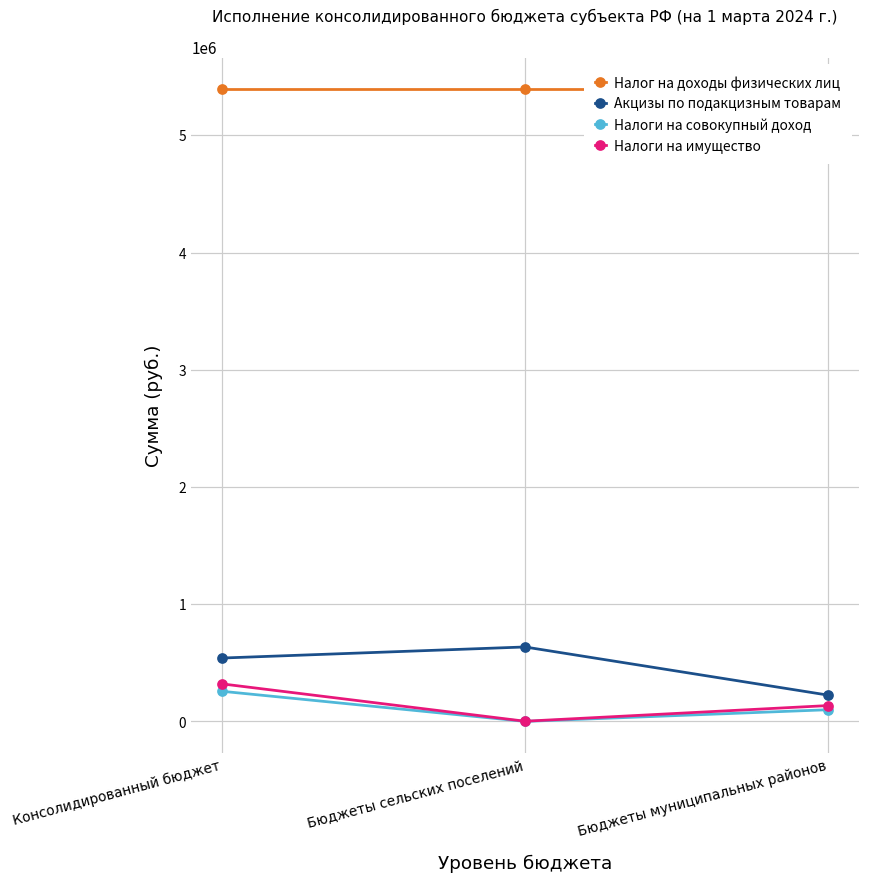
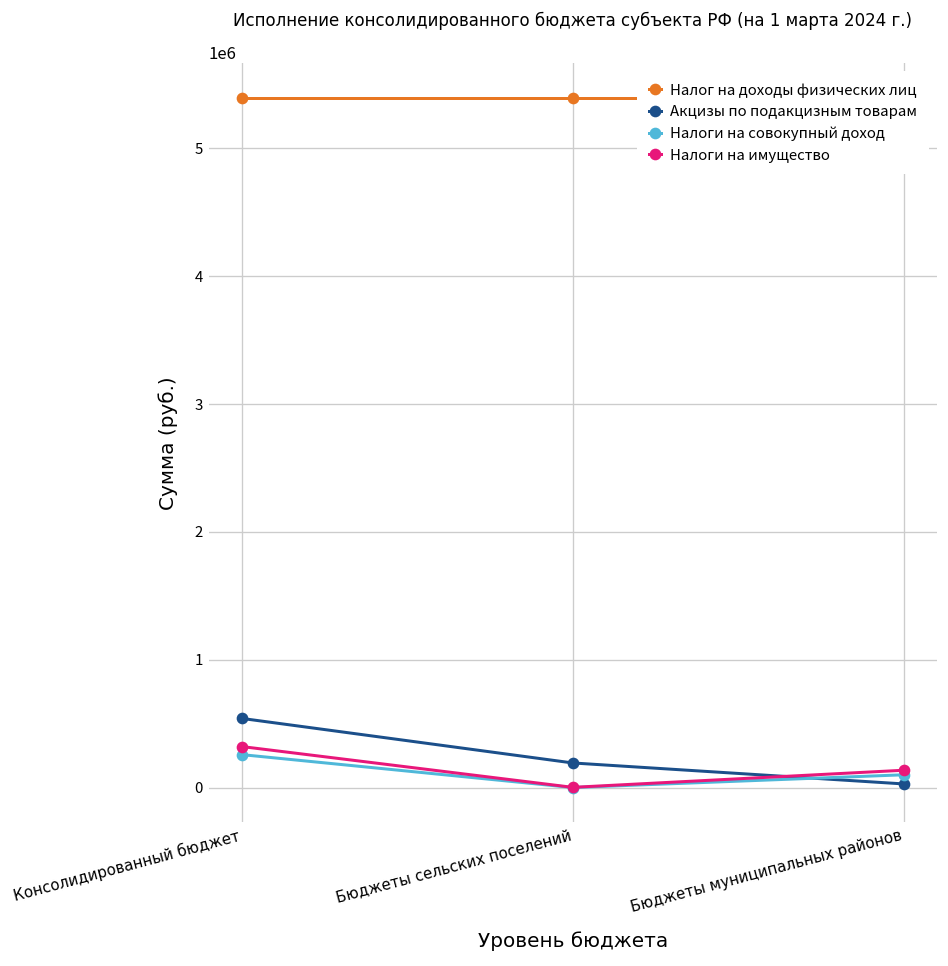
  {
    "Налог на доходы физических лиц": {
      "Консолидированный бюджет": 5390000,
      "Бюджеты сельских поселений": 5390000
    },
    "Акцизы по подакцизным товарам": {
      "Консолидированный бюджет": 540000,
-     "Бюджеты сельских поселений": 640000,
-     "Бюджеты муниципальных районов": 220000
+     "Бюджеты сельских поселений": 190000,
+     "Бюджеты муниципальных районов": 30000
    },
    "Налоги на совокупный доход": {
      "Консолидированный бюджет": 260000,
      "Бюджеты муниципальных районов": 100000
    },
    "Налоги на имущество": {
      "Консолидированный бюджет": 320000,
      "Бюджеты муниципальных районов": 140000
    }
  }
